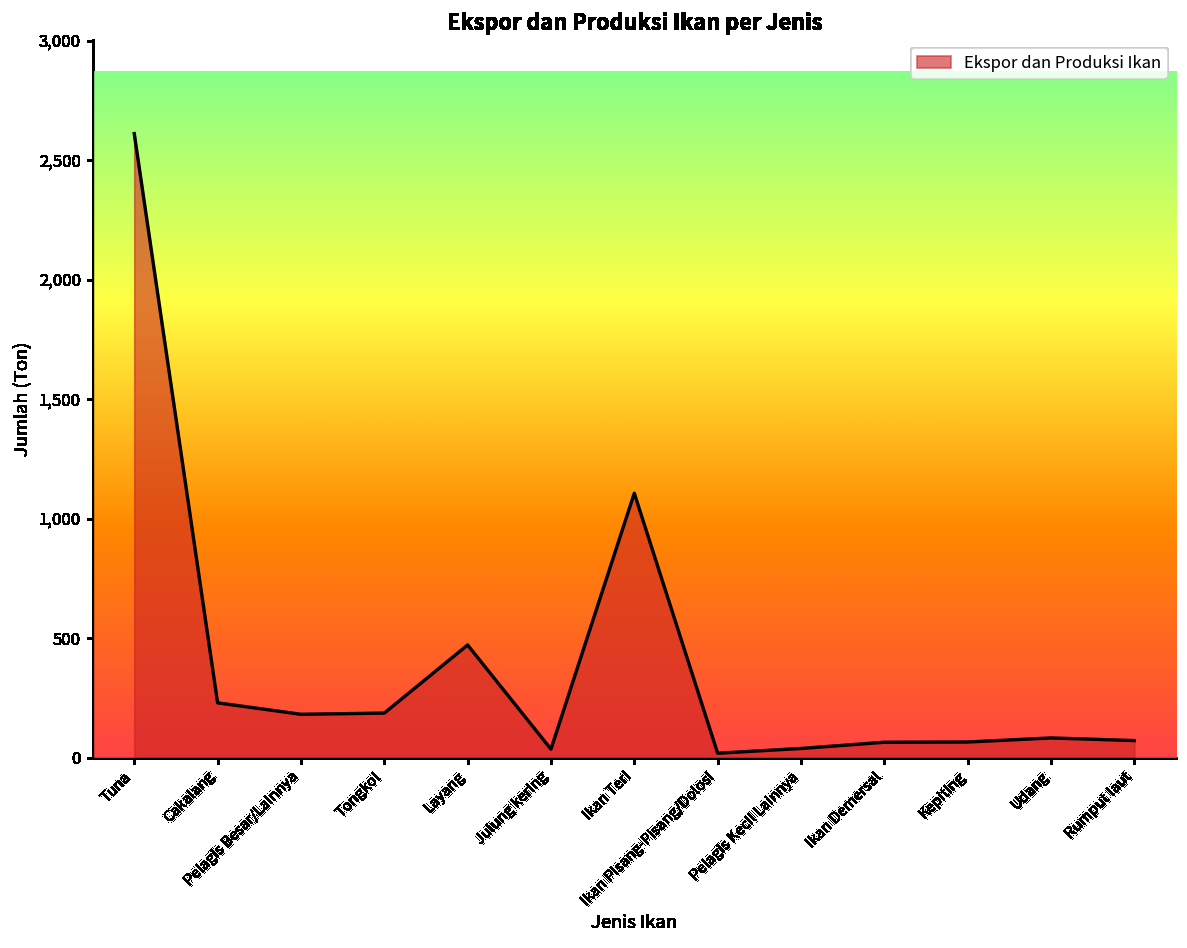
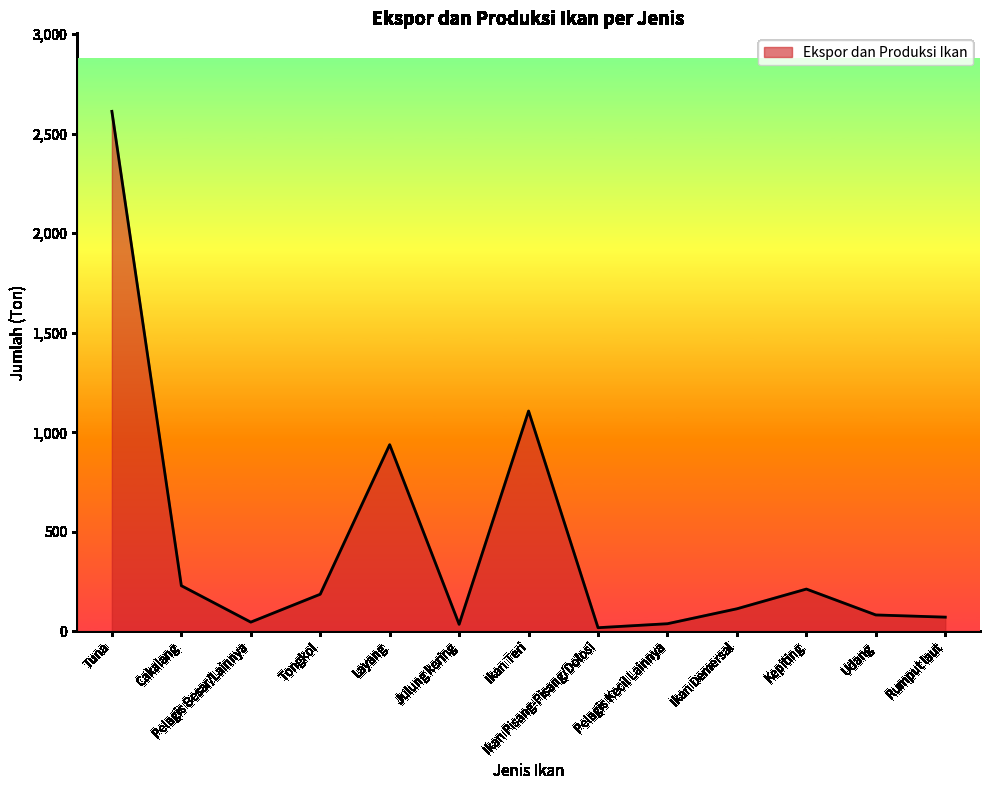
  {
    "Tuna": "2,610",
    "Cakalang": "230",
-   "Pelagis Besar/Lainnya": "180",
+   "Pelagis Besar/Lainnya": "50",
    "Tongkol": "190",
-   "Layang": "470",
+   "Layang": "940",
    "Julung kering": "40",
    "Ikan Teri": "1,110",
    "Ikan Pisang-Pisang/Dolosi": "20",
    "Pelagis Kecil Lainnya": "40",
-   "Ikan Demersal": "70",
-   "Kepiting": "70",
+   "Ikan Demersal": "110",
+   "Kepiting": "210",
    "Udang": "80",
    "Rumput laut": "70"
  }
